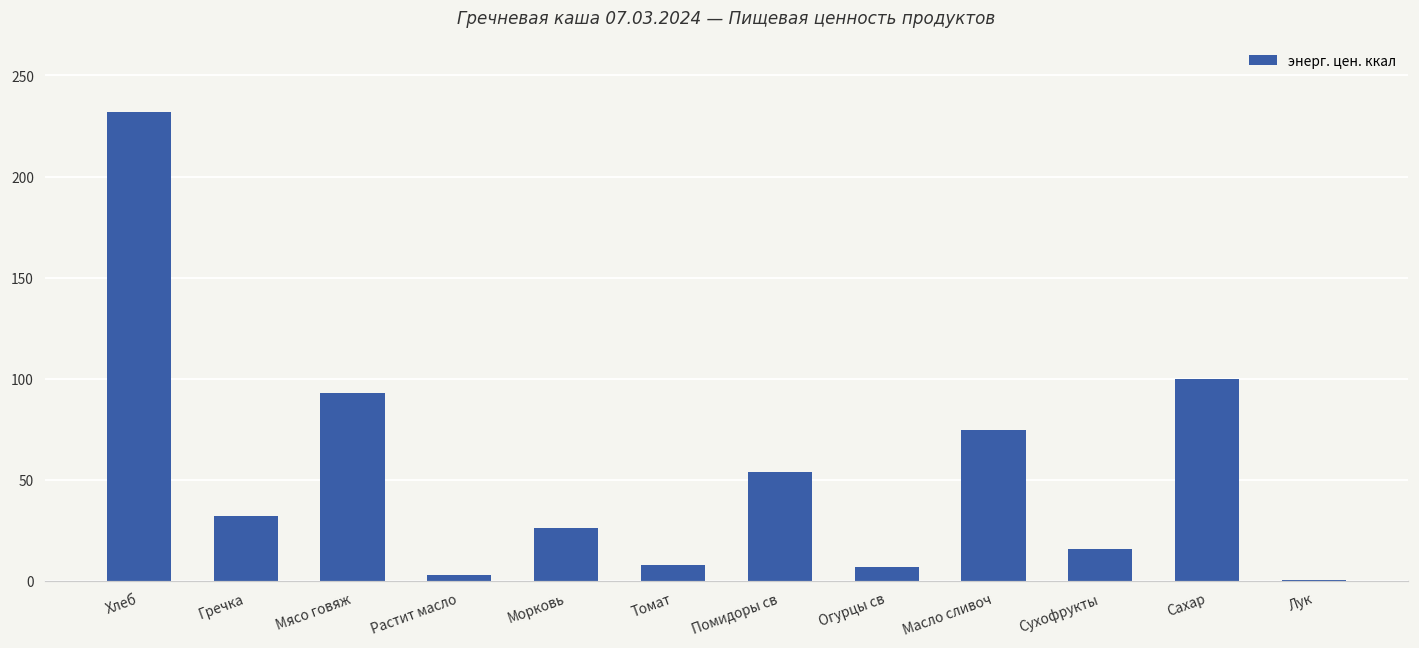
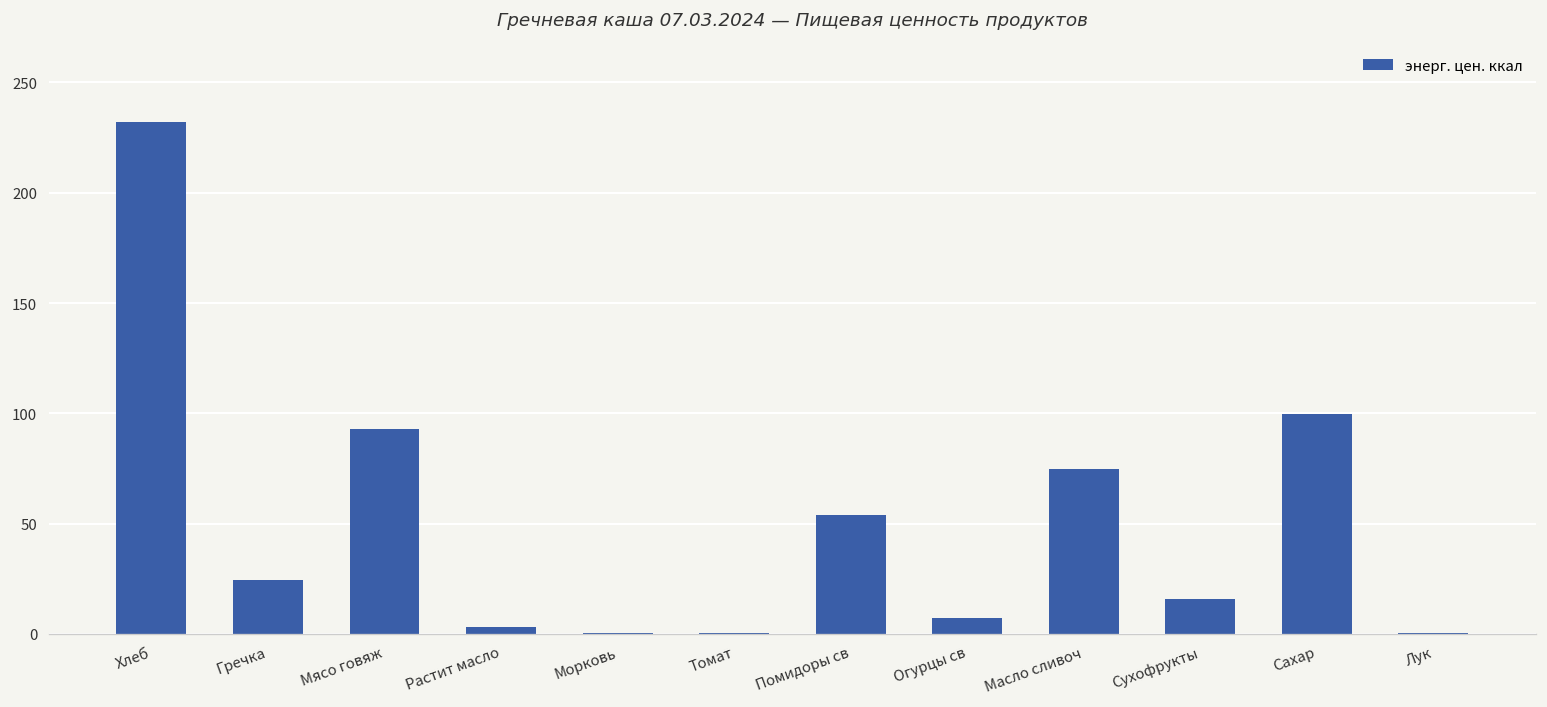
  {
    "Хлеб": 232,
-   "Гречка": 32,
+   "Гречка": 25,
    "Мясо говяж": 93,
    "Растит масло": 3,
-   "Морковь": 26,
-   "Томат": 8,
+   "Морковь": 0,
+   "Томат": 0,
    "Помидоры св": 54,
    "Огурцы св": 7,
    "Масло сливоч": 75,
    "Сухофрукты": 16,
    "Сахар": 100
  }
